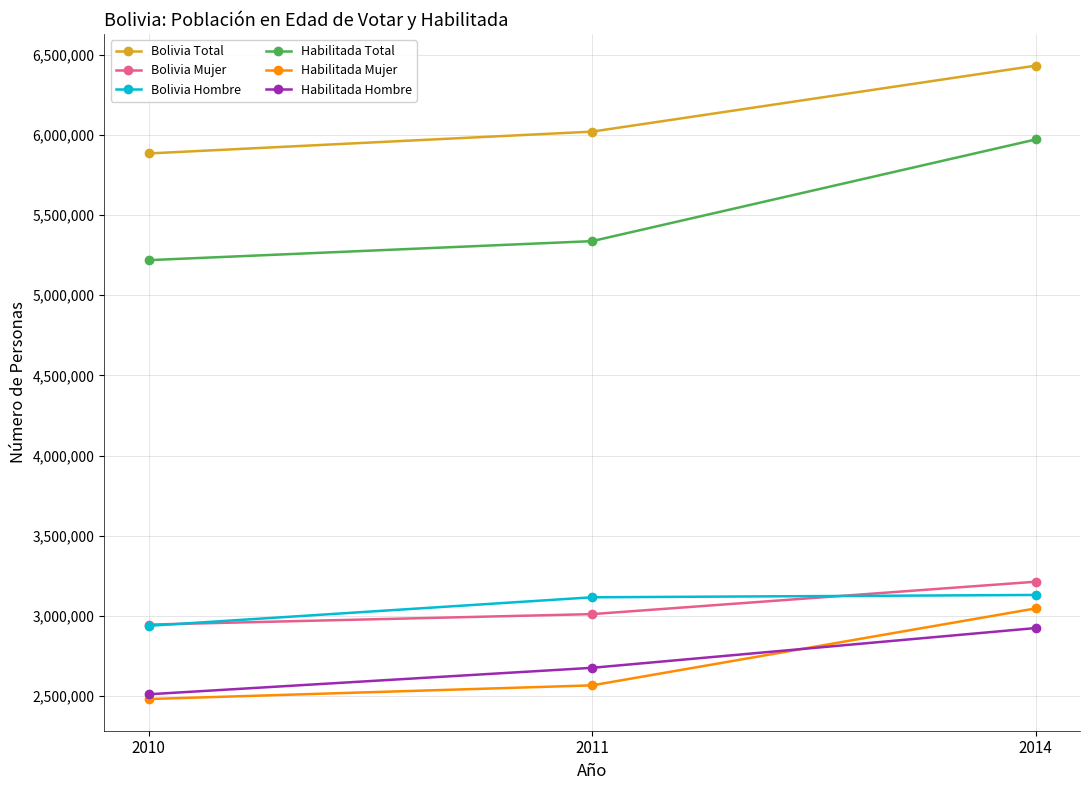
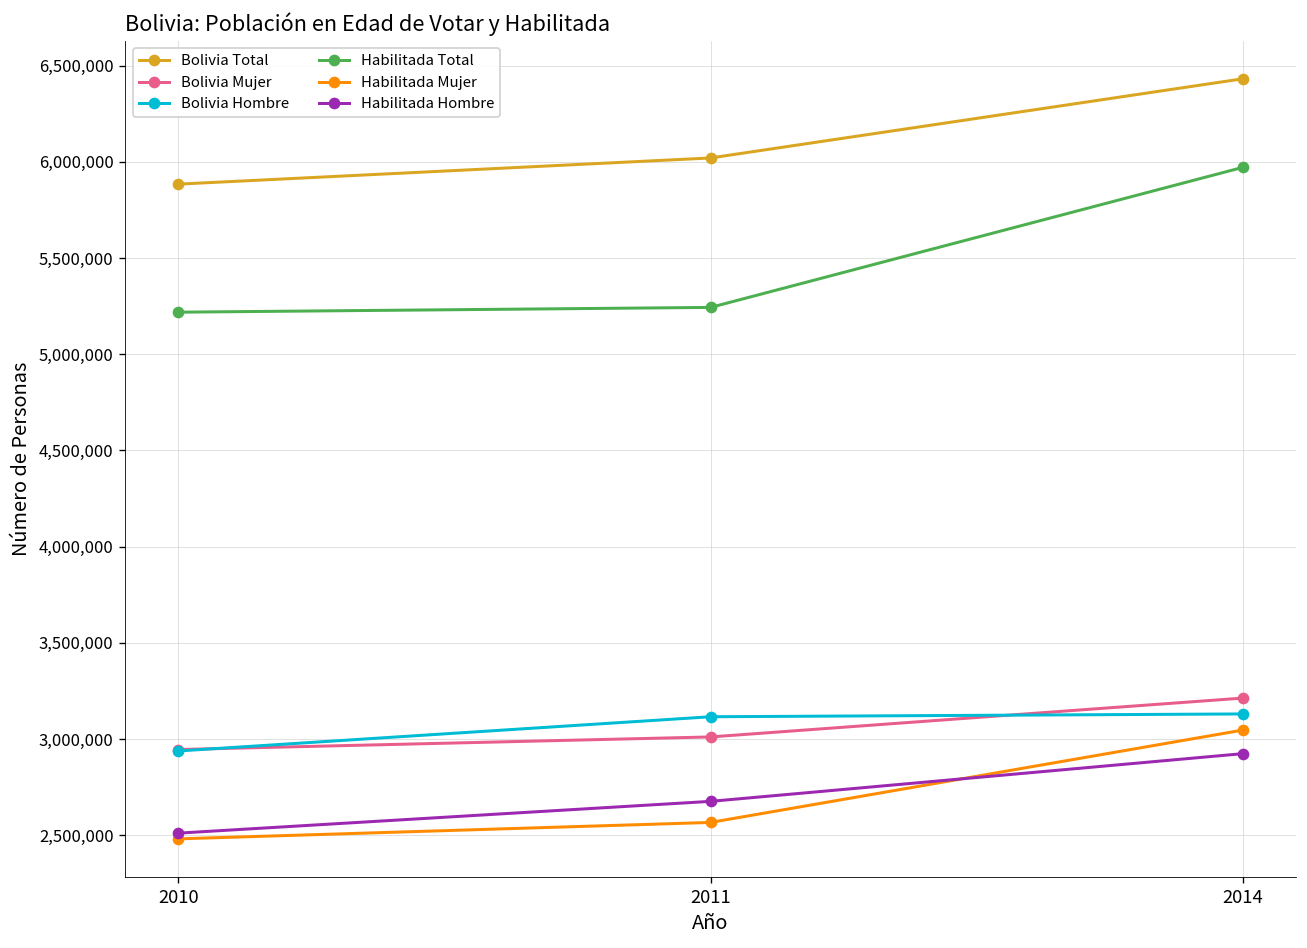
  {
    "Bolivia Mujer": {
      "2011": "3,010,000",
      "2014": "3,210,000"
    },
    "Bolivia Hombre": {
      "2011": "3,120,000",
      "2014": "3,130,000"
    },
    "Habilitada Total": {
      "2010": "5,220,000",
-     "2011": "5,340,000",
+     "2011": "5,240,000",
      "2014": "5,970,000"
    },
    "Habilitada Hombre": {
      "2010": "2,510,000",
      "2011": "2,680,000",
      "2014": "2,920,000"
    }
  }
